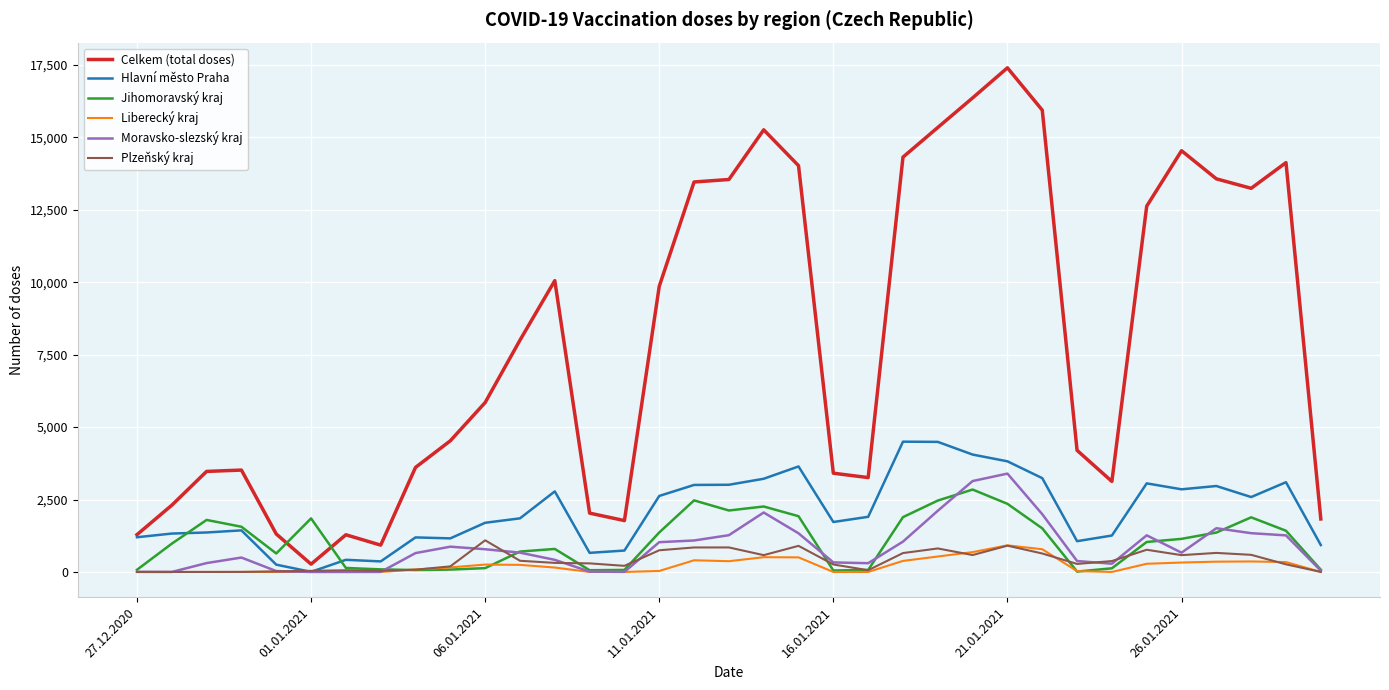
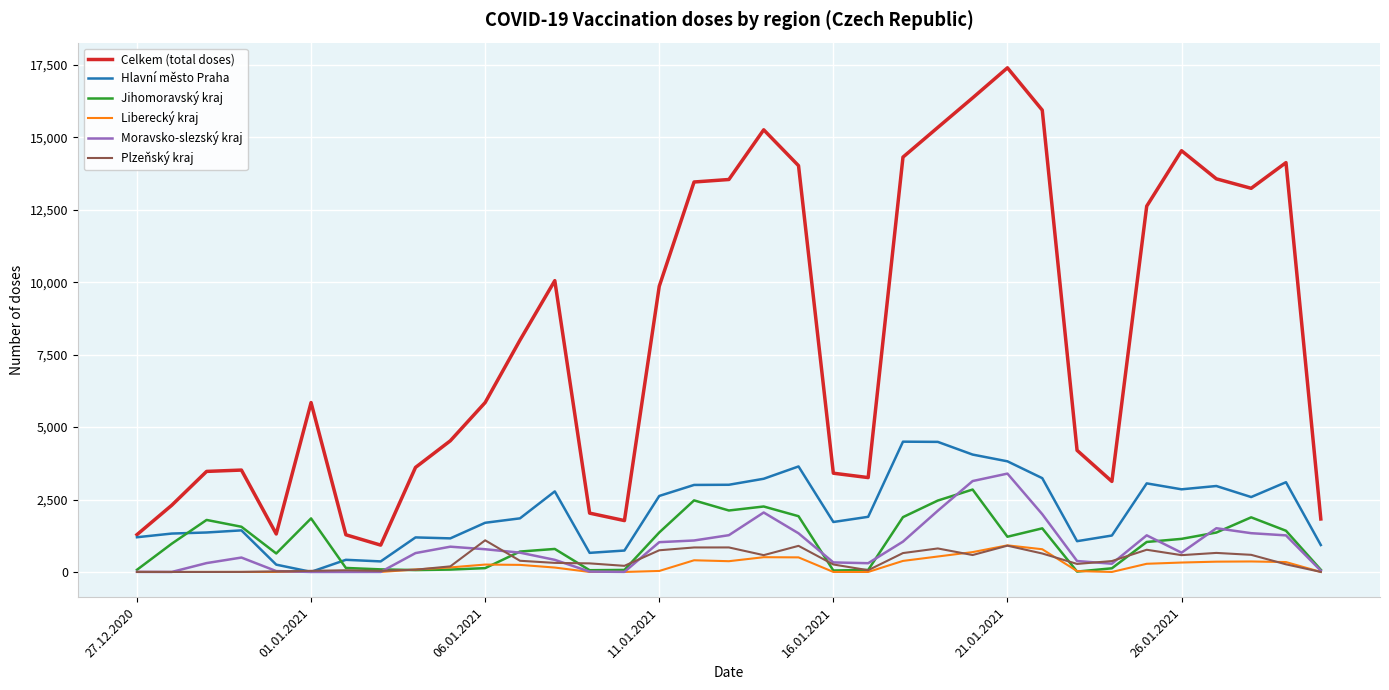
  {
    "Celkem (total doses)": {
-     "01.01.2021": "300",
+     "01.01.2021": "5,800",
      "06.01.2021": "5,800",
      "11.01.2021": "9,900",
      "16.01.2021": "3,400",
      "21.01.2021": "17,400",
      "26.01.2021": "14,500"
    },
    "Hlavní město Praha": {
      "06.01.2021": "1,700",
      "11.01.2021": "2,600",
      "16.01.2021": "1,700",
      "21.01.2021": "3,800",
      "26.01.2021": "2,900"
    },
    "Jihomoravský kraj": {
      "01.01.2021": "1,800",
      "06.01.2021": "100",
      "11.01.2021": "1,400",
-     "21.01.2021": "2,400",
+     "21.01.2021": "1,200",
      "26.01.2021": "1,100"
    },
    "Liberecký kraj": {
      "06.01.2021": "300",
      "11.01.2021": "0",
      "26.01.2021": "300"
    },
    "Moravsko-slezský kraj": {
      "06.01.2021": "800",
      "11.01.2021": "1,000",
      "21.01.2021": "3,400"
    },
    "Plzeňský kraj": {
      "06.01.2021": "1,100",
      "11.01.2021": "700"
    }
  }
